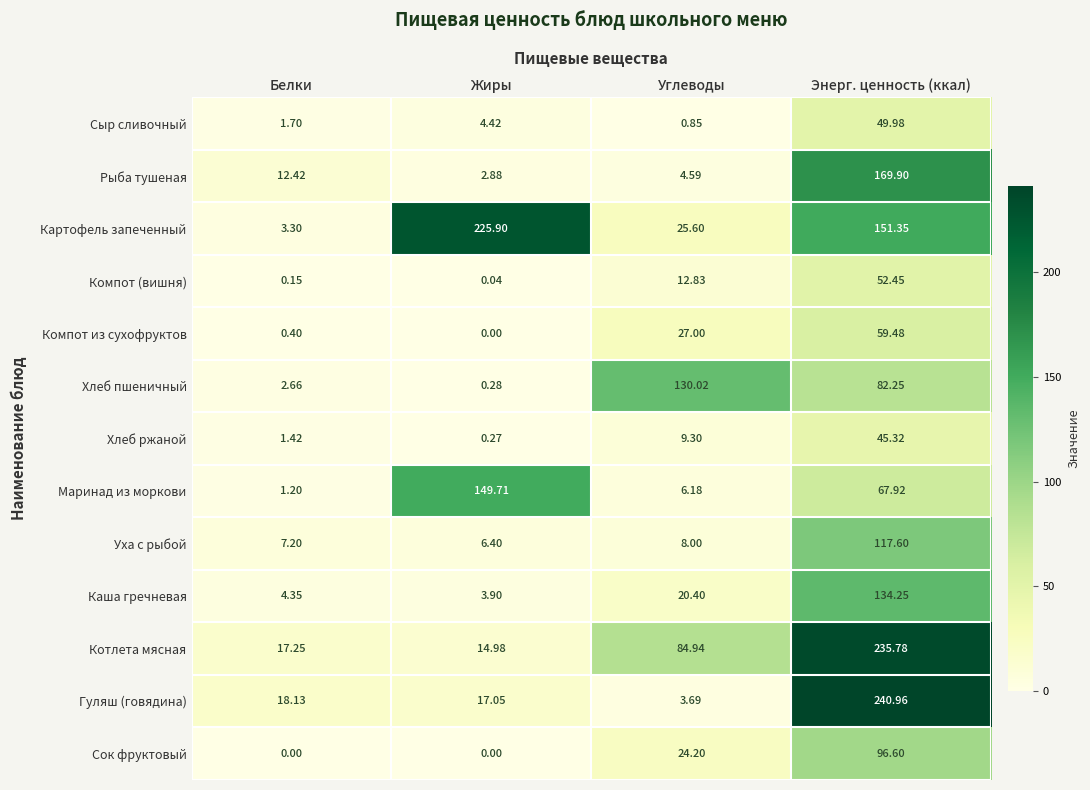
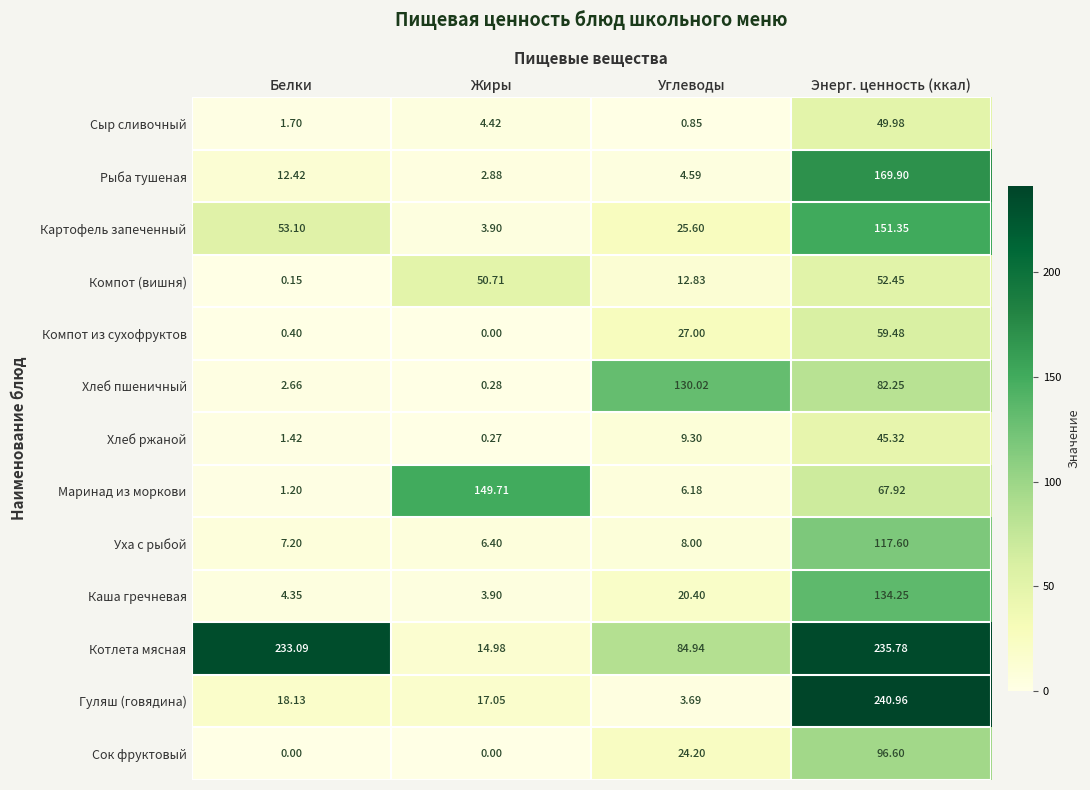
  {
    "Сыр сливочный": {
      "Белки": 1.70,
      "Жиры": 4.42,
      "Углеводы": 0.85,
      "Энерг. ценность (ккал)": 49.98
    },
    "Рыба тушеная": {
      "Белки": 12.42,
      "Жиры": 2.88,
      "Углеводы": 4.59,
      "Энерг. ценность (ккал)": 169.90
    },
    "Картофель запеченный": {
-     "Белки": 3.30,
-     "Жиры": 225.90,
+     "Белки": 53.10,
+     "Жиры": 3.90,
      "Углеводы": 25.60,
      "Энерг. ценность (ккал)": 151.35
    },
    "Компот (вишня)": {
      "Белки": 0.15,
-     "Жиры": 0.04,
+     "Жиры": 50.71,
      "Углеводы": 12.83,
      "Энерг. ценность (ккал)": 52.45
    },
    "Компот из сухофруктов": {
      "Белки": 0.40,
      "Жиры": 0.00,
      "Углеводы": 27.00,
      "Энерг. ценность (ккал)": 59.48
    },
    "Хлеб пшеничный": {
      "Белки": 2.66,
      "Жиры": 0.28,
      "Углеводы": 130.02,
      "Энерг. ценность (ккал)": 82.25
    },
    "Хлеб ржаной": {
      "Белки": 1.42,
      "Жиры": 0.27,
      "Углеводы": 9.30,
      "Энерг. ценность (ккал)": 45.32
    },
    "Маринад из моркови": {
      "Белки": 1.20,
      "Жиры": 149.71,
      "Углеводы": 6.18,
      "Энерг. ценность (ккал)": 67.92
    },
    "Уха с рыбой": {
      "Белки": 7.20,
      "Жиры": 6.40,
      "Углеводы": 8.00,
      "Энерг. ценность (ккал)": 117.60
    },
    "Каша гречневая": {
      "Белки": 4.35,
      "Жиры": 3.90,
      "Углеводы": 20.40,
      "Энерг. ценность (ккал)": 134.25
    },
    "Котлета мясная": {
-     "Белки": 17.25,
+     "Белки": 233.09,
      "Жиры": 14.98,
      "Углеводы": 84.94,
      "Энерг. ценность (ккал)": 235.78
    },
    "Гуляш (говядина)": {
      "Белки": 18.13,
      "Жиры": 17.05,
      "Углеводы": 3.69,
      "Энерг. ценность (ккал)": 240.96
    },
    "Сок фруктовый": {
      "Белки": 0.00,
      "Жиры": 0.00,
      "Углеводы": 24.20,
      "Энерг. ценность (ккал)": 96.60
    }
  }
